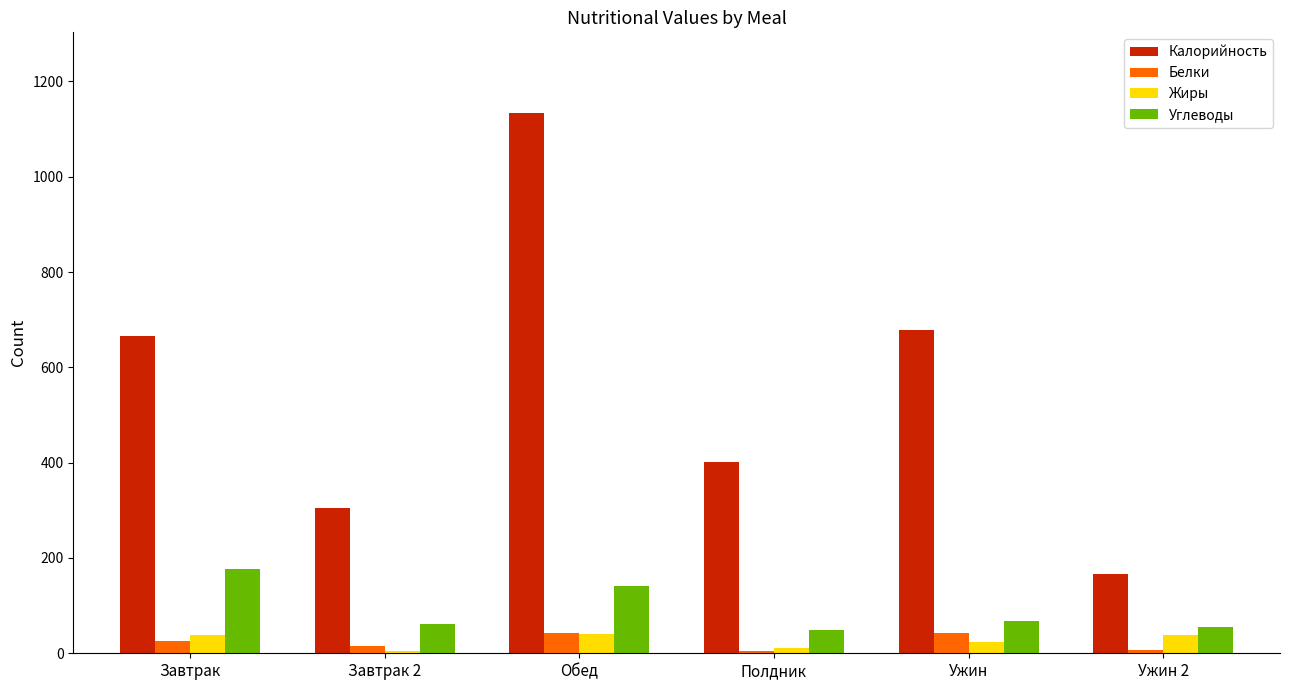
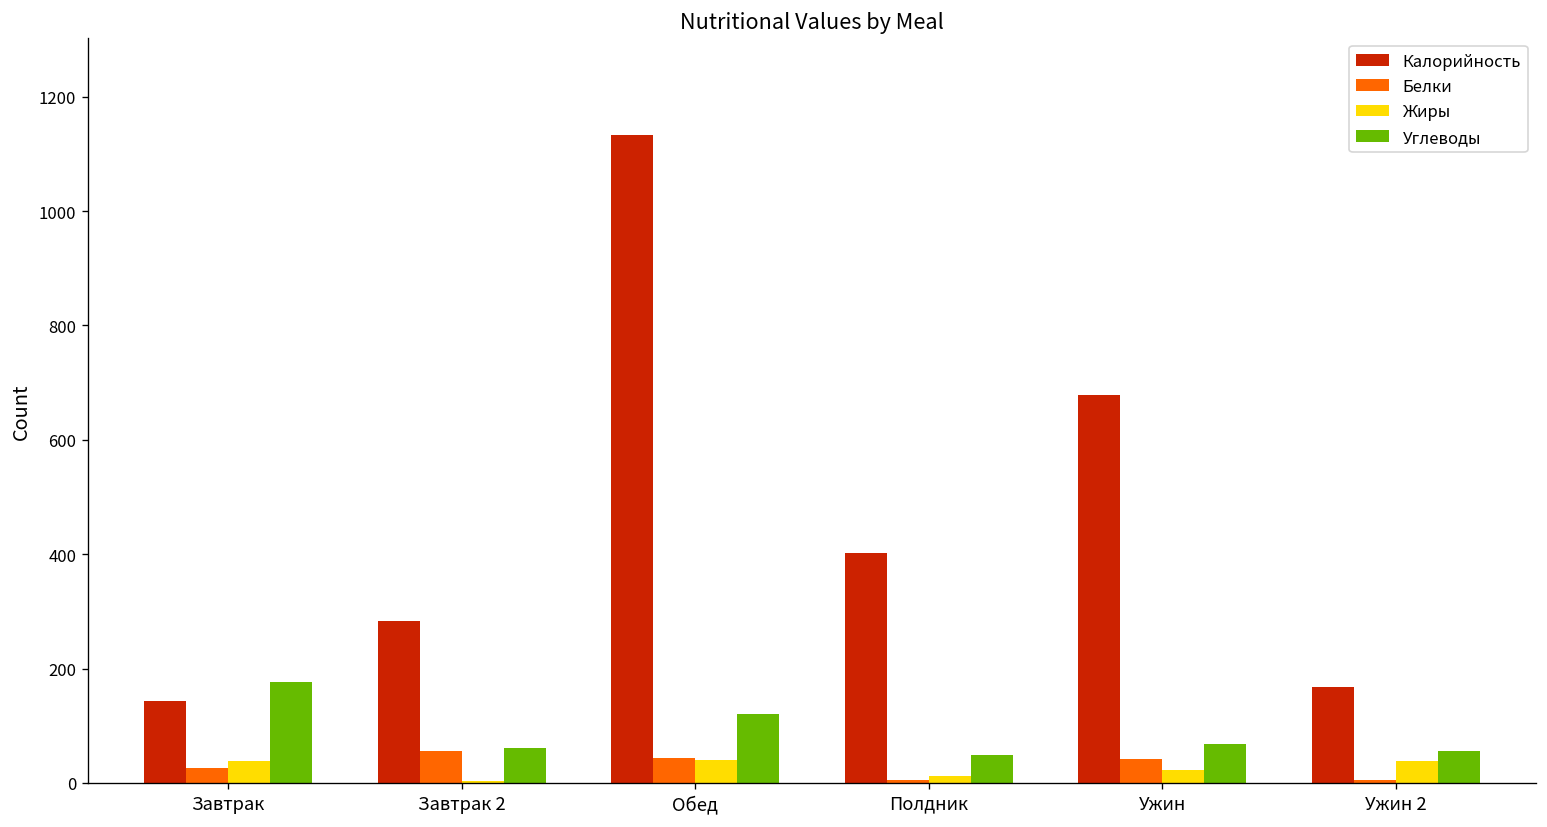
  {
    "Калорийность": {
-     "Завтрак": 670,
-     "Завтрак 2": 310,
+     "Завтрак": 140,
+     "Завтрак 2": 280,
      "Обед": 1130,
      "Полдник": 400,
      "Ужин": 680,
      "Ужин 2": 170
    },
    "Белки": {
      "Завтрак": 30,
-     "Завтрак 2": 20,
+     "Завтрак 2": 60,
      "Обед": 40,
      "Ужин": 40,
      "Ужин 2": 10
    },
    "Жиры": {
      "Завтрак": 40,
      "Обед": 40,
      "Полдник": 10,
      "Ужин": 20,
      "Ужин 2": 40
    },
    "Углеводы": {
      "Завтрак": 180,
      "Завтрак 2": 60,
-     "Обед": 140,
+     "Обед": 120,
      "Полдник": 50,
      "Ужин": 70,
      "Ужин 2": 60
    }
  }
